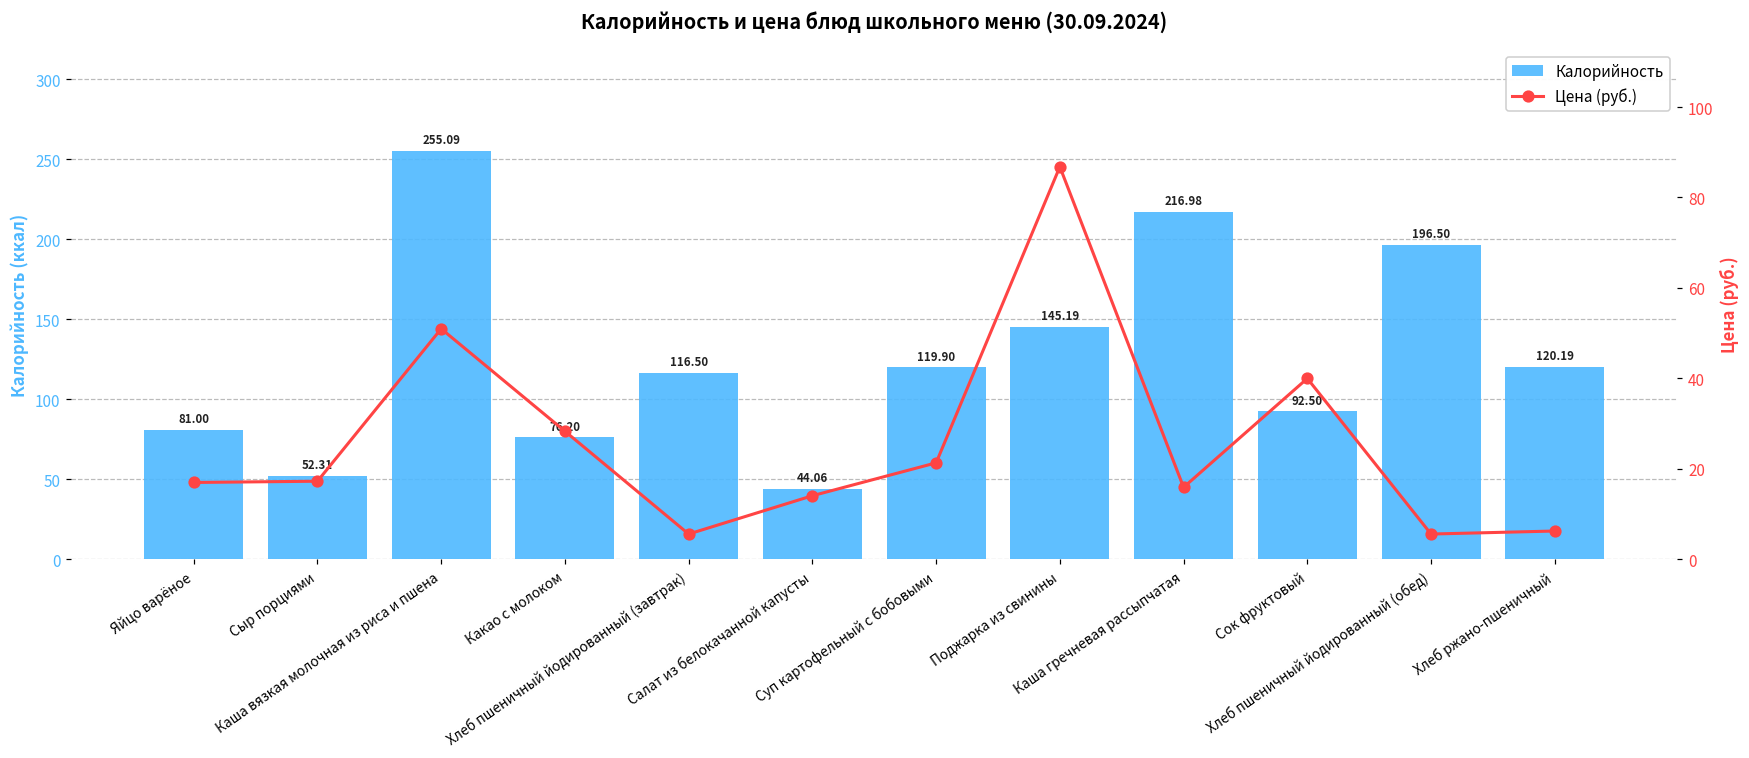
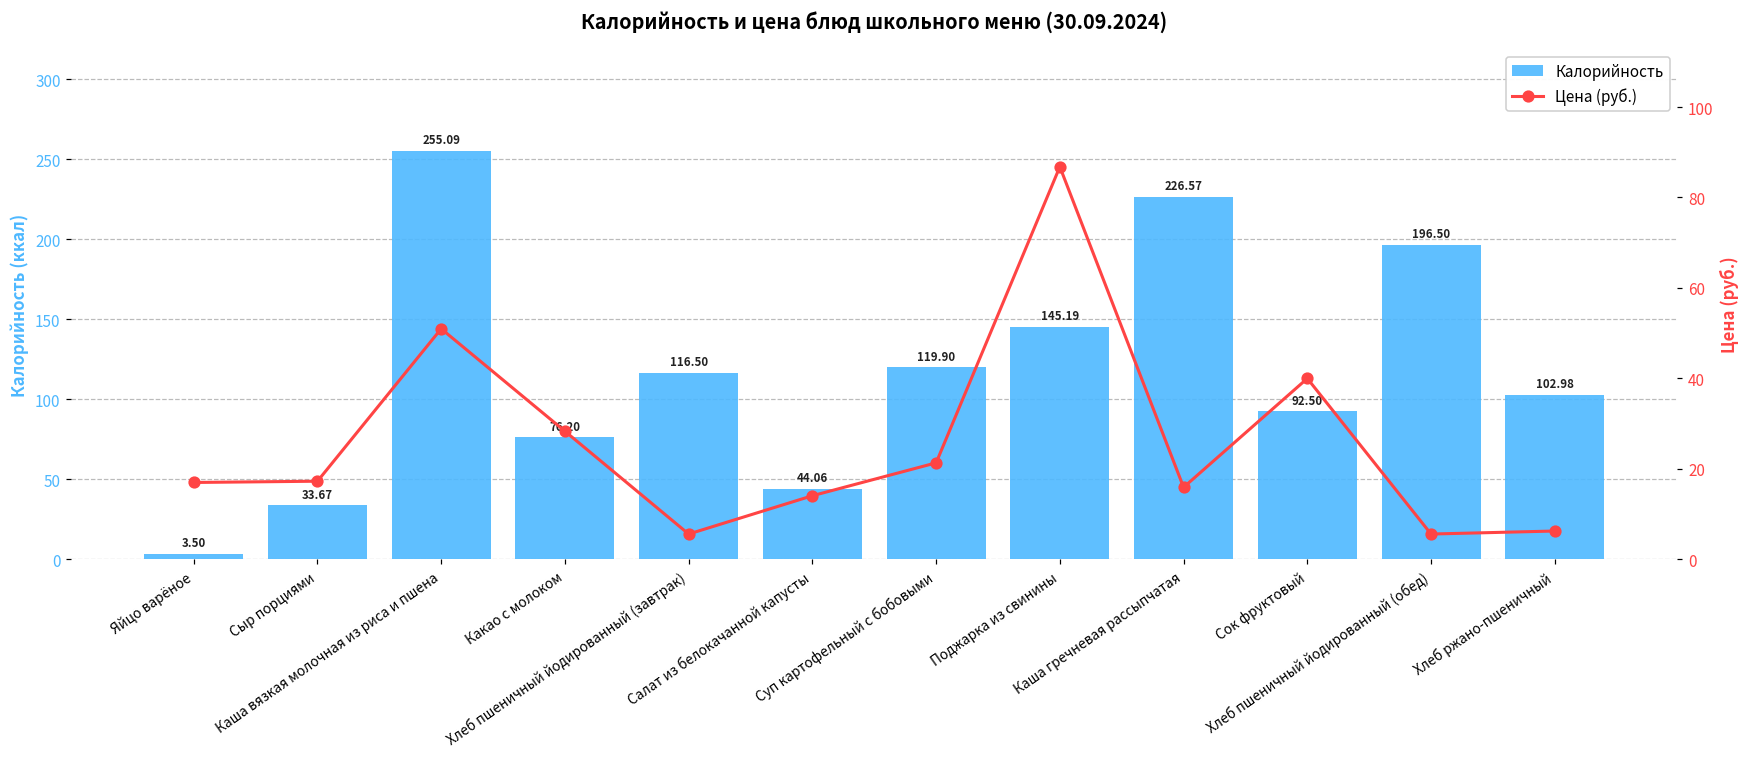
  {
    "Калорийность": {
-     "Яйцо варёное": 81.00,
-     "Сыр порциями": 52.31,
+     "Яйцо варёное": 3.50,
+     "Сыр порциями": 33.67,
      "Каша вязкая молочная из риса и пшена": 255.09,
      "Хлеб пшеничный йодированный (завтрак)": 116.50,
      "Салат из белокачанной капусты": 44.06,
      "Суп картофельный с бобовыми": 119.90,
      "Поджарка из свинины": 145.19,
-     "Каша гречневая рассыпчатая": 216.98,
+     "Каша гречневая рассыпчатая": 226.57,
      "Сок фруктовый": 92.50,
      "Хлеб пшеничный йодированный (обед)": 196.50,
-     "Хлеб ржано-пшеничный": 120.19
+     "Хлеб ржано-пшеничный": 102.98
    }
  }
